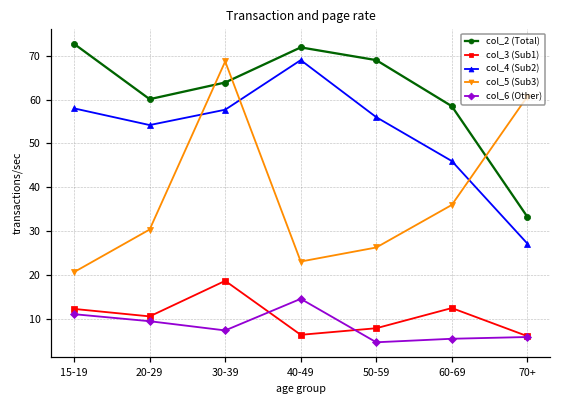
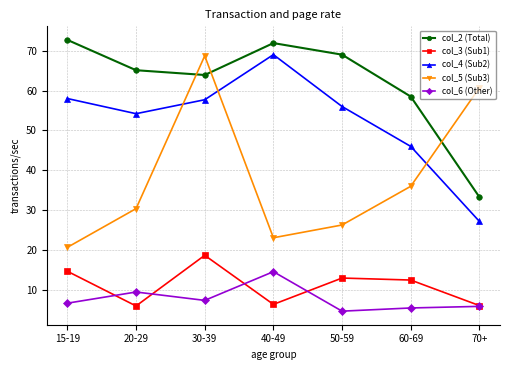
  {
    "col_2 (Total)": {
      "15-19": 73,
-     "20-29": 60,
+     "20-29": 65,
      "30-39": 64,
      "40-49": 72,
      "50-59": 69,
      "60-69": 59,
      "70+": 33
    },
    "col_3 (Sub1)": {
-     "15-19": 12,
-     "20-29": 11,
+     "15-19": 15,
+     "20-29": 6,
      "30-39": 19,
      "40-49": 6,
-     "50-59": 8,
+     "50-59": 13,
      "60-69": 13
    },
    "col_4 (Sub2)": {
      "15-19": 58,
      "20-29": 54,
      "30-39": 58,
      "40-49": 69,
      "50-59": 56,
      "60-69": 46,
      "70+": 27
    },
    "col_5 (Sub3)": {
      "15-19": 21,
      "20-29": 30,
      "30-39": 69,
      "40-49": 23,
      "50-59": 26,
      "60-69": 36
    },
    "col_6 (Other)": {
-     "15-19": 11,
+     "15-19": 7,
      "20-29": 10,
      "30-39": 7,
      "40-49": 15,
      "50-59": 5,
      "60-69": 6
    }
  }
